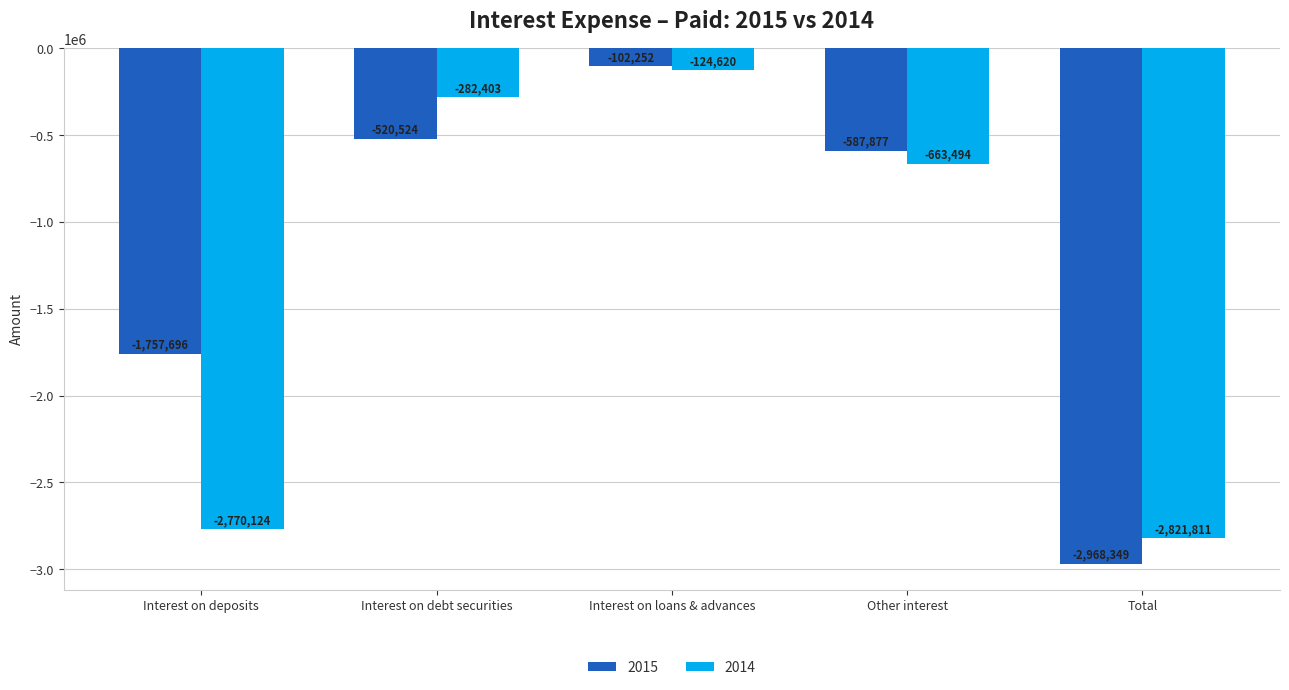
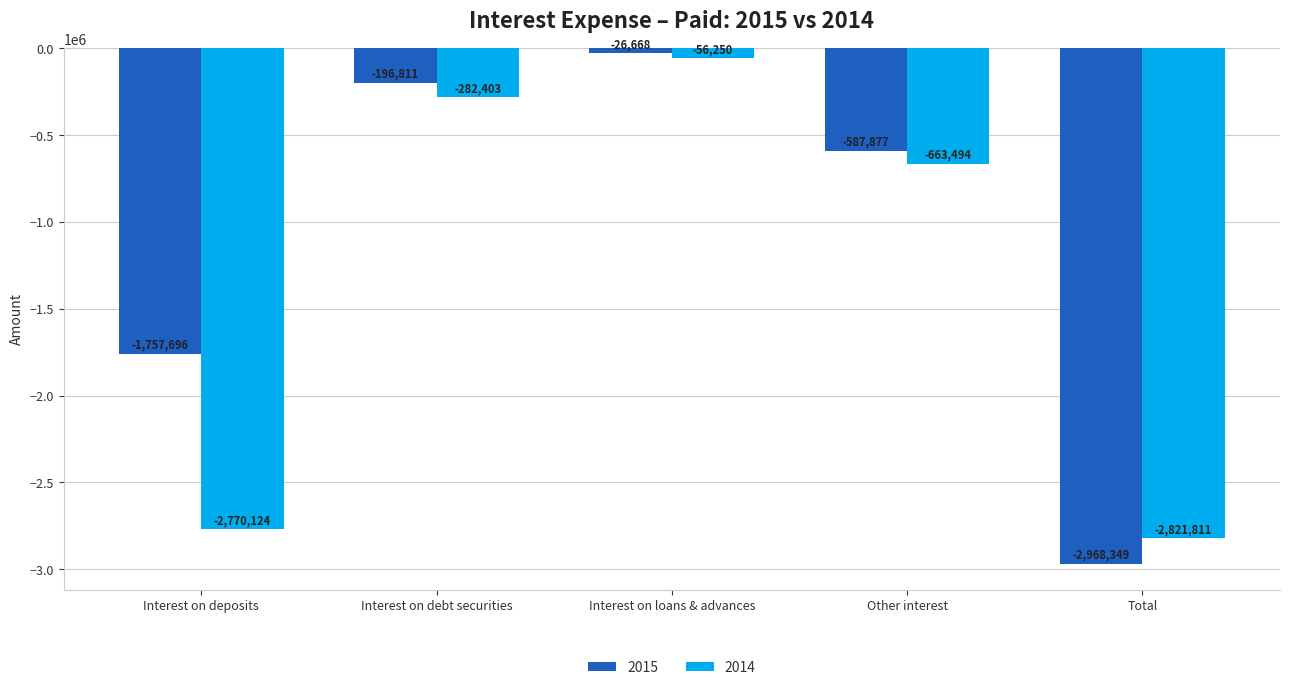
  {
    "2015": {
      "Interest on deposits": "-1,757,696",
-     "Interest on debt securities": "-520,524",
-     "Interest on loans & advances": "-102,252",
+     "Interest on debt securities": "-196,811",
+     "Interest on loans & advances": "-26,668",
      "Other interest": "-587,877",
      "Total": "-2,968,349"
    },
    "2014": {
      "Interest on deposits": "-2,770,124",
      "Interest on debt securities": "-282,403",
-     "Interest on loans & advances": "-124,620",
+     "Interest on loans & advances": "-56,250",
      "Other interest": "-663,494",
      "Total": "-2,821,811"
    }
  }
